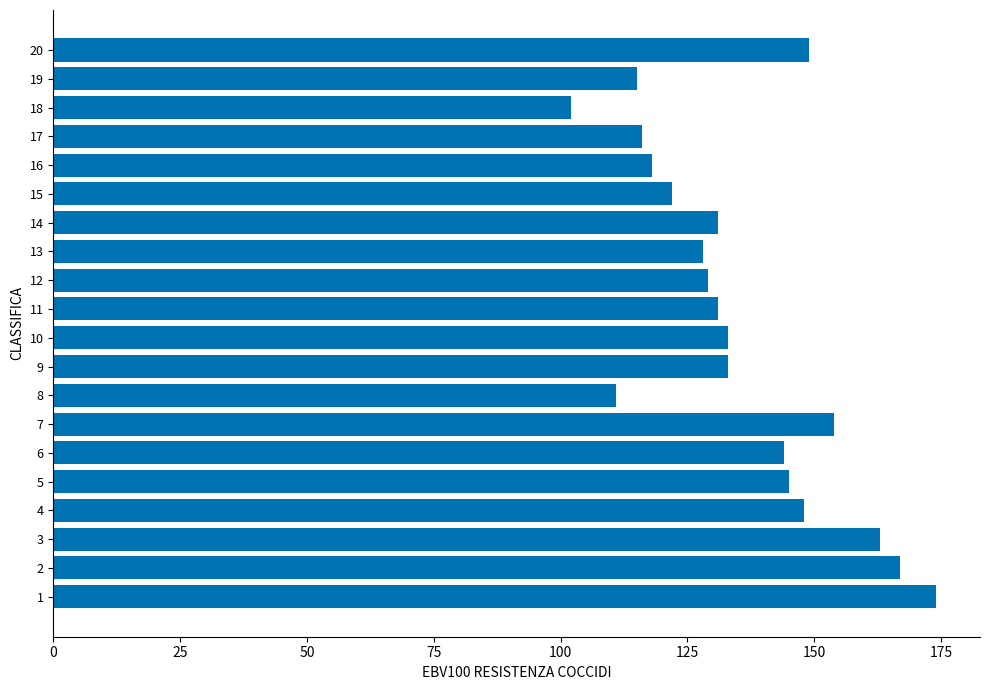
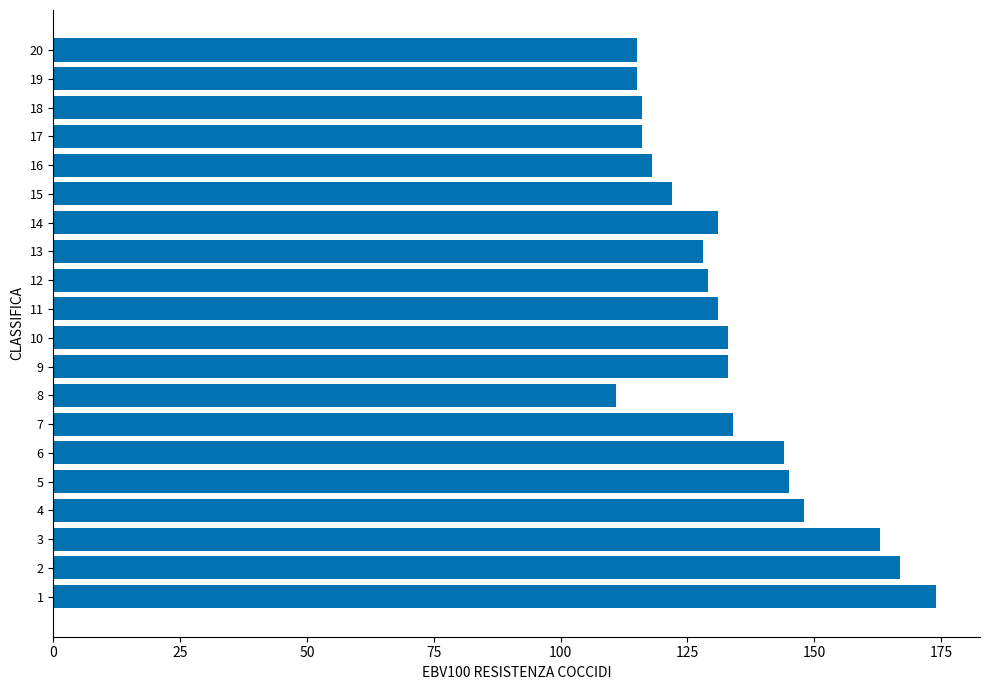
  {
-   "20": 149,
+   "20": 115,
    "19": 115,
-   "18": 102,
+   "18": 116,
    "17": 116,
    "16": 118,
    "15": 122,
    "14": 131,
    "13": 128,
    "12": 129,
    "11": 131,
    "10": 133,
    "9": 133,
    "8": 111,
-   "7": 154,
+   "7": 134,
    "6": 144,
    "5": 145,
    "4": 148,
    "3": 163,
    "2": 167,
    "1": 174
  }
